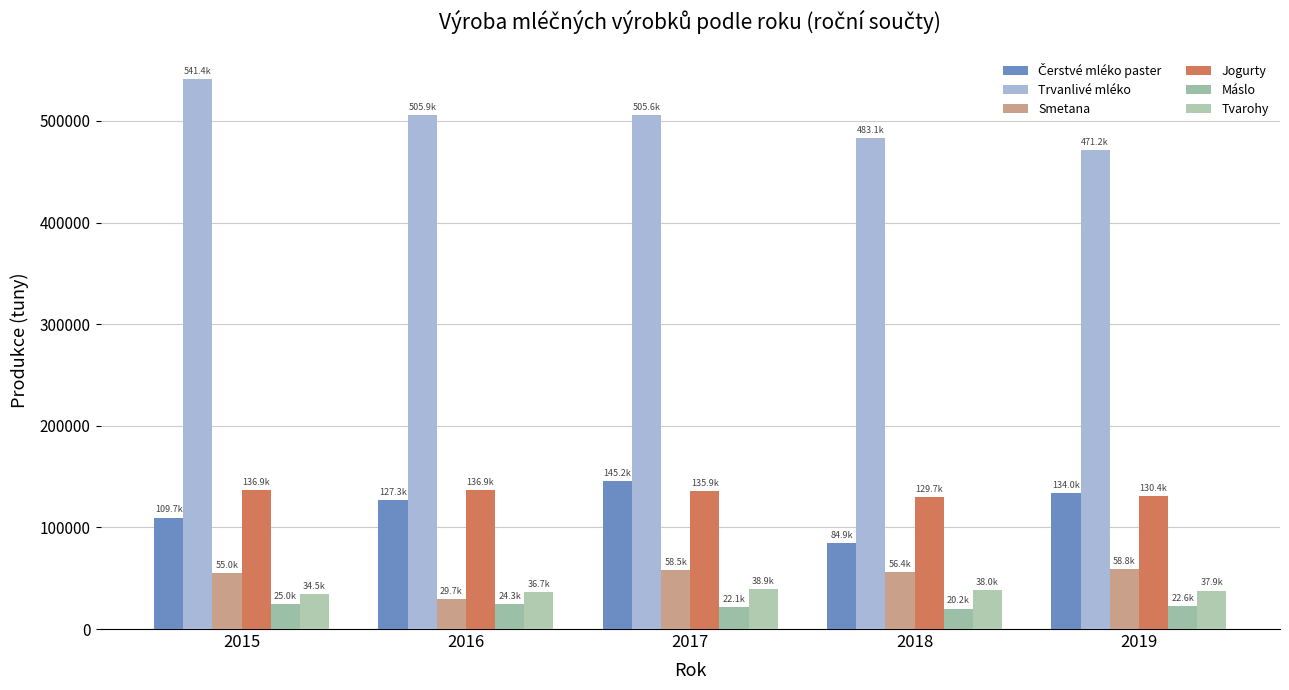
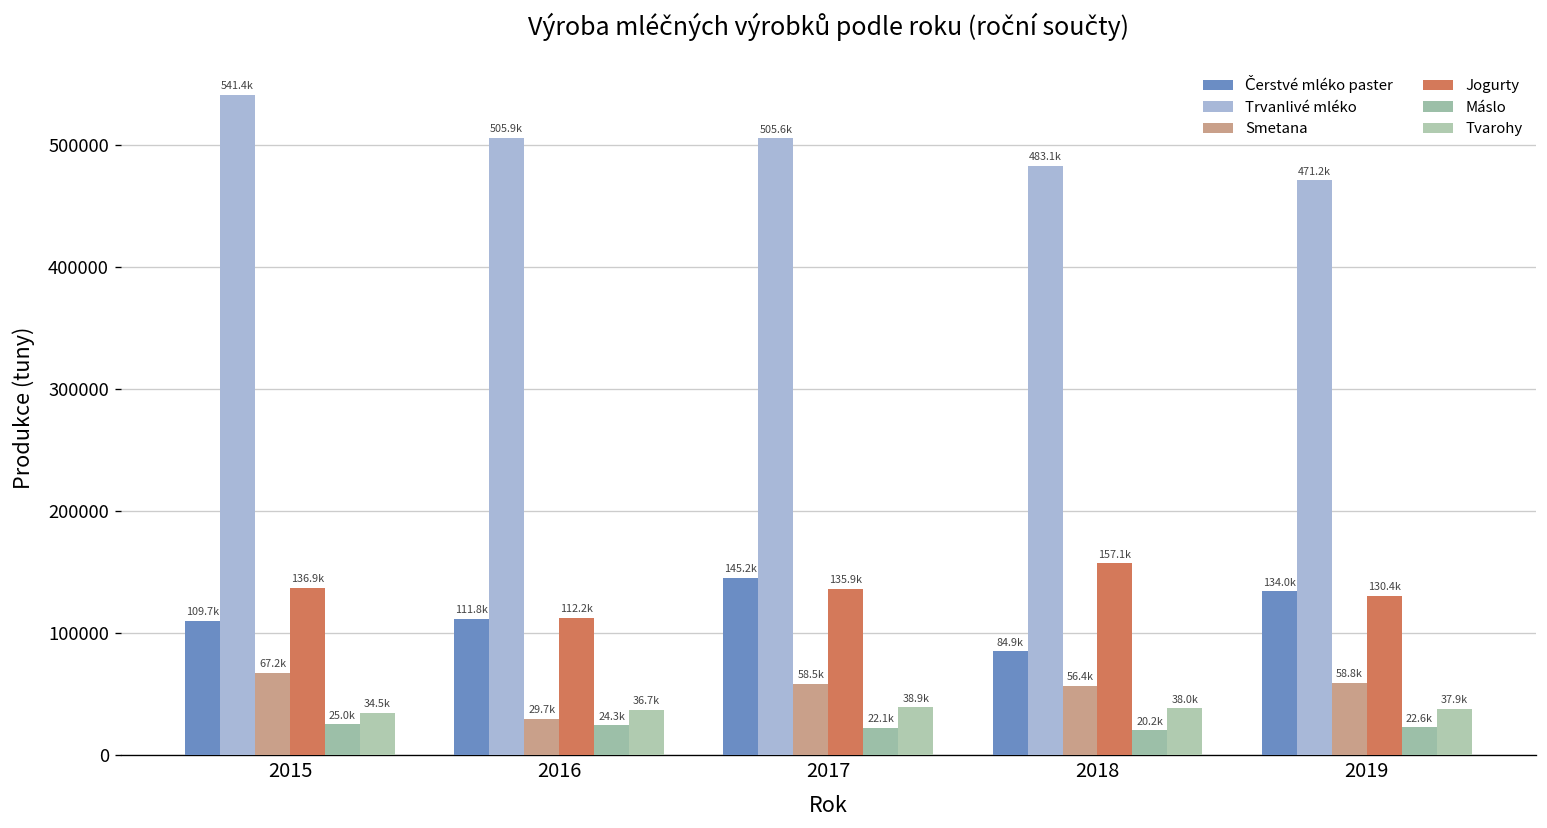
  {
    "Čerstvé mléko paster": {
      "2015": "109.7k",
-     "2016": "127.3k",
+     "2016": "111.8k",
      "2017": "145.2k",
      "2018": "84.9k",
      "2019": "134.0k"
    },
    "Smetana": {
-     "2015": "55.0k",
+     "2015": "67.2k",
      "2016": "29.7k",
      "2017": "58.5k",
      "2018": "56.4k",
      "2019": "58.8k"
    },
    "Jogurty": {
      "2015": "136.9k",
-     "2016": "136.9k",
+     "2016": "112.2k",
      "2017": "135.9k",
-     "2018": "129.7k",
+     "2018": "157.1k",
      "2019": "130.4k"
    }
  }
